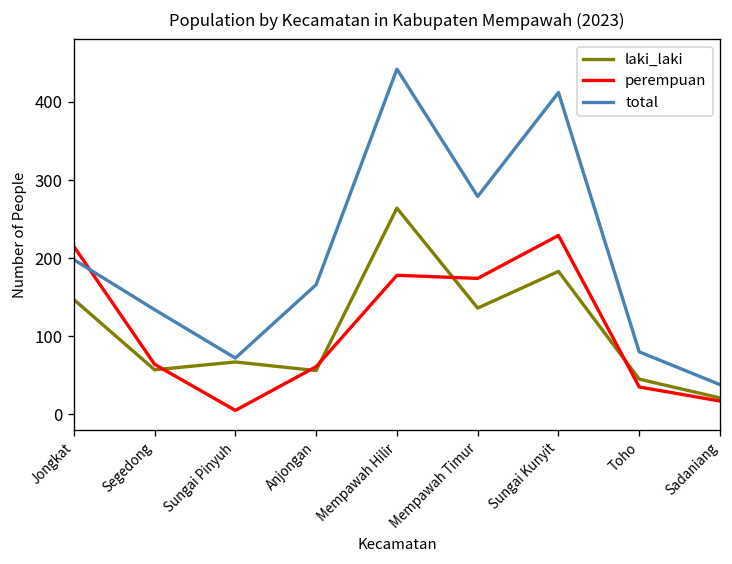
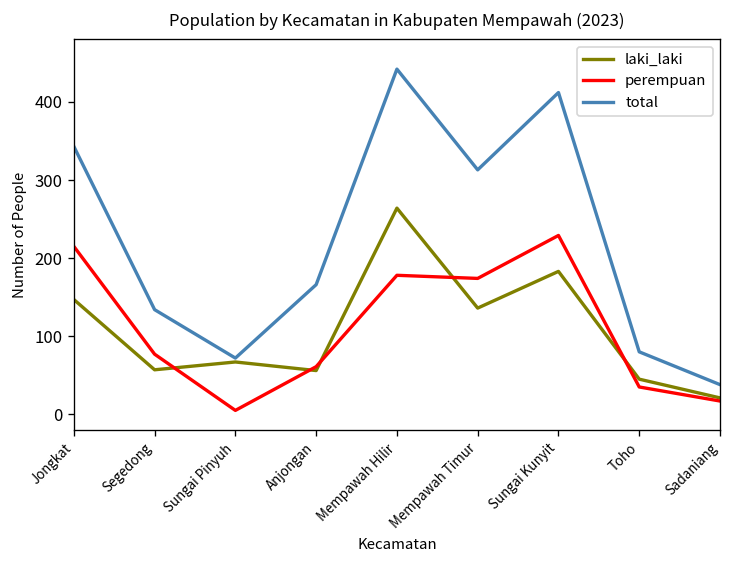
  {
    "laki_laki": {
      "Jongkat": 150,
      "Segedong": 60,
      "Sungai Pinyuh": 70,
      "Anjongan": 60,
      "Mempawah Hilir": 260,
      "Mempawah Timur": 140,
      "Sungai Kunyit": 180,
      "Toho": 50,
      "Sadaniang": 20
    },
    "perempuan": {
      "Jongkat": 220,
-     "Segedong": 60,
+     "Segedong": 80,
      "Sungai Pinyuh": 10,
      "Anjongan": 60,
      "Mempawah Hilir": 180,
      "Mempawah Timur": 170,
      "Sungai Kunyit": 230,
      "Toho": 40,
      "Sadaniang": 20
    },
    "total": {
-     "Jongkat": 200,
+     "Jongkat": 340,
      "Segedong": 130,
      "Sungai Pinyuh": 70,
      "Anjongan": 170,
      "Mempawah Hilir": 440,
-     "Mempawah Timur": 280,
+     "Mempawah Timur": 310,
      "Sungai Kunyit": 410,
      "Toho": 80,
      "Sadaniang": 40
    }
  }
